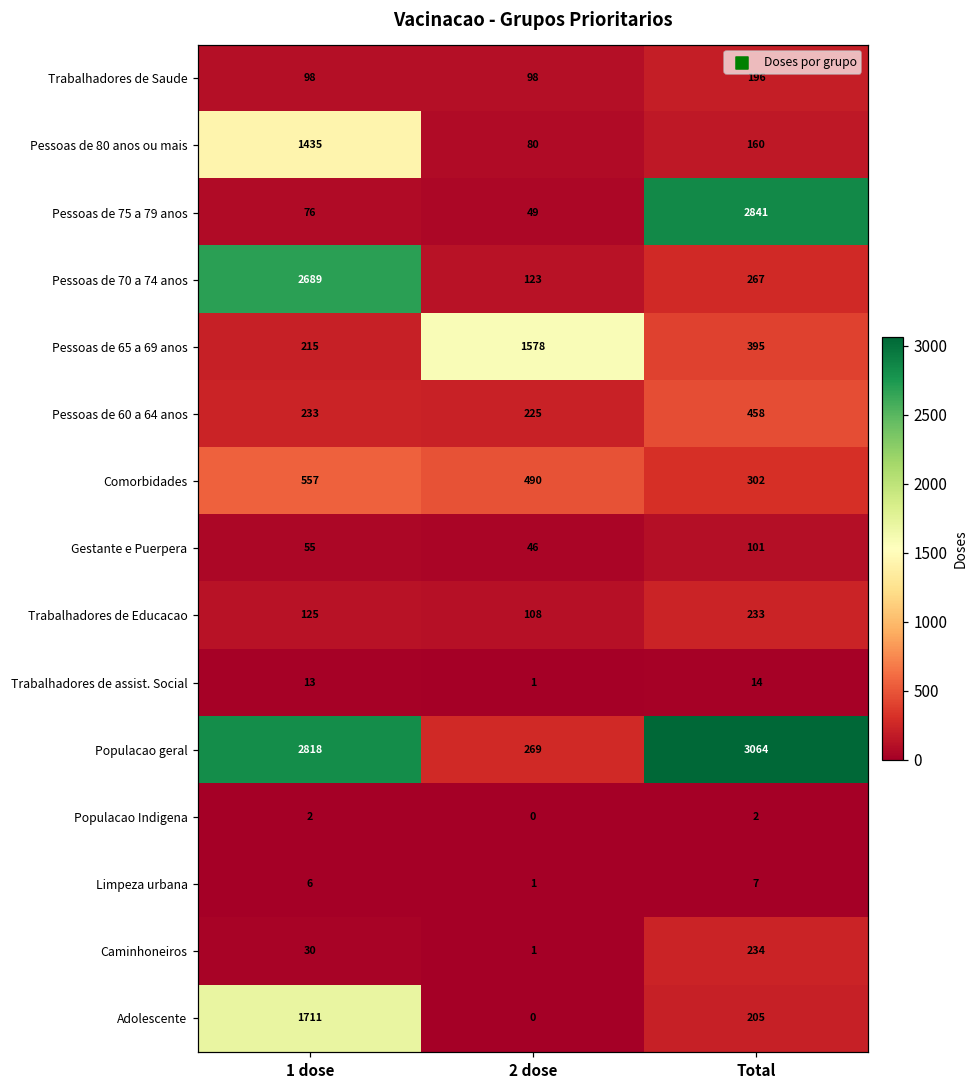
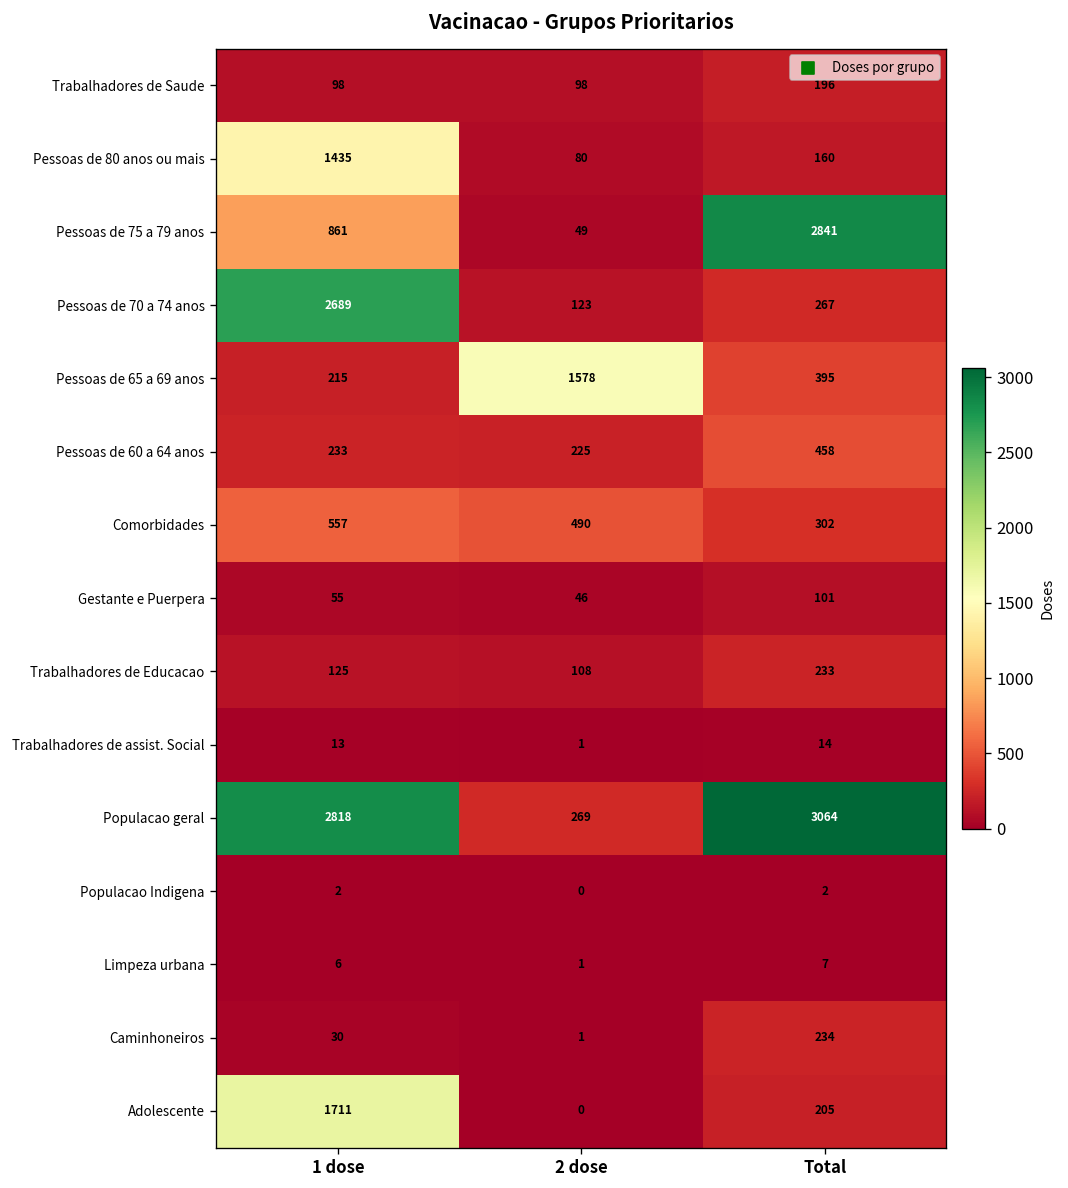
  {
    "Trabalhadores de Saude": {
      "1 dose": 98,
      "2 dose": 98,
      "Total": 196
    },
    "Pessoas de 80 anos ou mais": {
      "1 dose": 1435,
      "2 dose": 80,
      "Total": 160
    },
    "Pessoas de 75 a 79 anos": {
-     "1 dose": 76,
+     "1 dose": 861,
      "2 dose": 49,
      "Total": 2841
    },
    "Pessoas de 70 a 74 anos": {
      "1 dose": 2689,
      "2 dose": 123,
      "Total": 267
    },
    "Pessoas de 65 a 69 anos": {
      "1 dose": 215,
      "2 dose": 1578,
      "Total": 395
    },
    "Pessoas de 60 a 64 anos": {
      "1 dose": 233,
      "2 dose": 225,
      "Total": 458
    },
    "Comorbidades": {
      "1 dose": 557,
      "2 dose": 490,
      "Total": 302
    },
    "Gestante e Puerpera": {
      "1 dose": 55,
      "2 dose": 46,
      "Total": 101
    },
    "Trabalhadores de Educacao": {
      "1 dose": 125,
      "2 dose": 108,
      "Total": 233
    },
    "Trabalhadores de assist. Social": {
      "1 dose": 13,
      "2 dose": 1,
      "Total": 14
    },
    "Populacao geral": {
      "1 dose": 2818,
      "2 dose": 269,
      "Total": 3064
    },
    "Populacao Indigena": {
      "1 dose": 2,
      "2 dose": 0,
      "Total": 2
    },
    "Limpeza urbana": {
      "1 dose": 6,
      "2 dose": 1,
      "Total": 7
    },
    "Caminhoneiros": {
      "1 dose": 30,
      "2 dose": 1,
      "Total": 234
    },
    "Adolescente": {
      "1 dose": 1711,
      "2 dose": 0,
      "Total": 205
    }
  }
